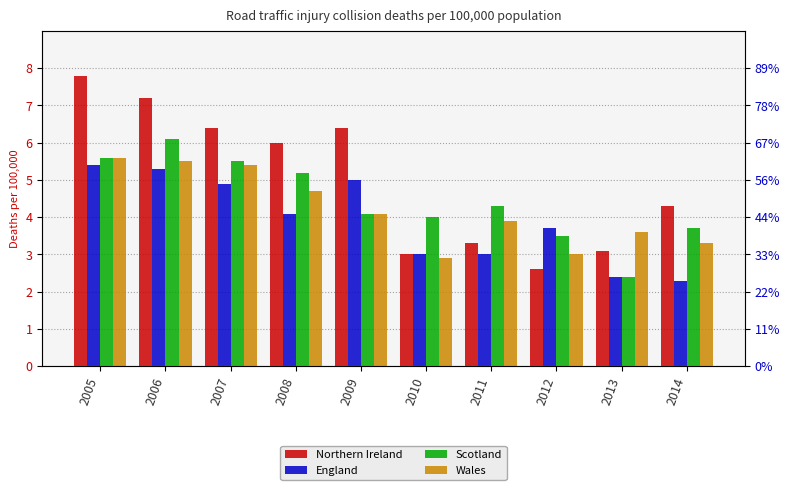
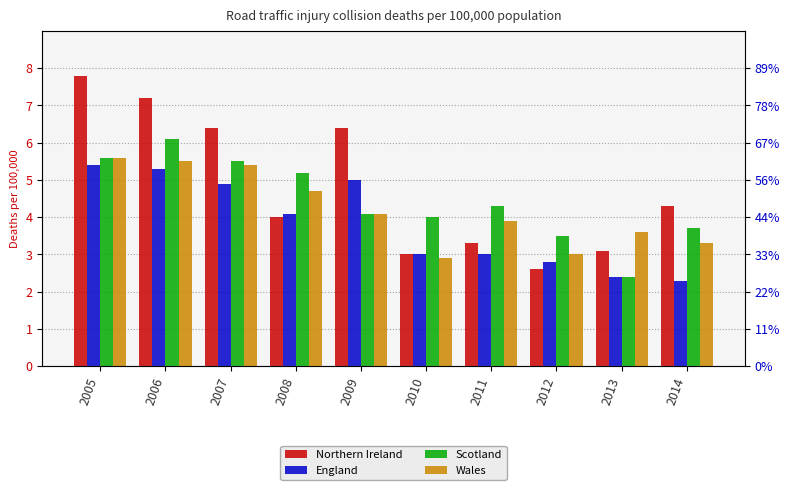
  {
    "Northern Ireland": {
      "2005": 7.8,
      "2006": 7.2,
      "2007": 6.4,
-     "2008": 6,
+     "2008": 4,
      "2009": 6.4,
      "2010": 3,
      "2011": 3.3,
      "2012": 2.6,
      "2013": 3.1,
      "2014": 4.3
    },
    "England": {
      "2005": 5.4,
      "2006": 5.3,
      "2007": 4.9,
      "2008": 4.1,
      "2009": 5.0,
      "2010": 3.0,
      "2011": 3.0,
-     "2012": 3.7,
+     "2012": 2.8,
      "2013": 2.4,
      "2014": 2.3
    },
    "Scotland": {
      "2005": 5.6,
      "2006": 6.1,
      "2007": 5.5,
      "2008": 5.2,
      "2009": 4.1,
      "2010": 4.0,
      "2011": 4.3,
      "2012": 3.5,
      "2013": 2.4,
      "2014": 3.7
    },
    "Wales": {
      "2005": 5.6,
      "2006": 5.5,
      "2007": 5.4,
      "2008": 4.7,
      "2009": 4.1,
      "2010": 2.9,
      "2011": 3.9,
      "2012": 3.0,
      "2013": 3.6,
      "2014": 3.3
    }
  }
